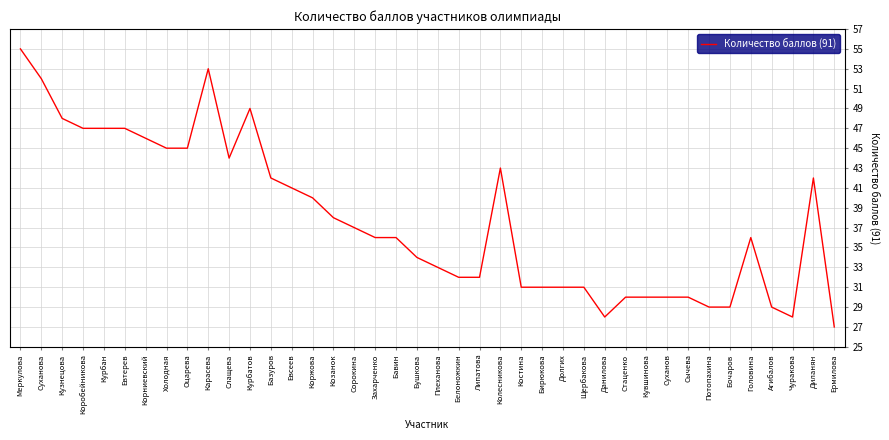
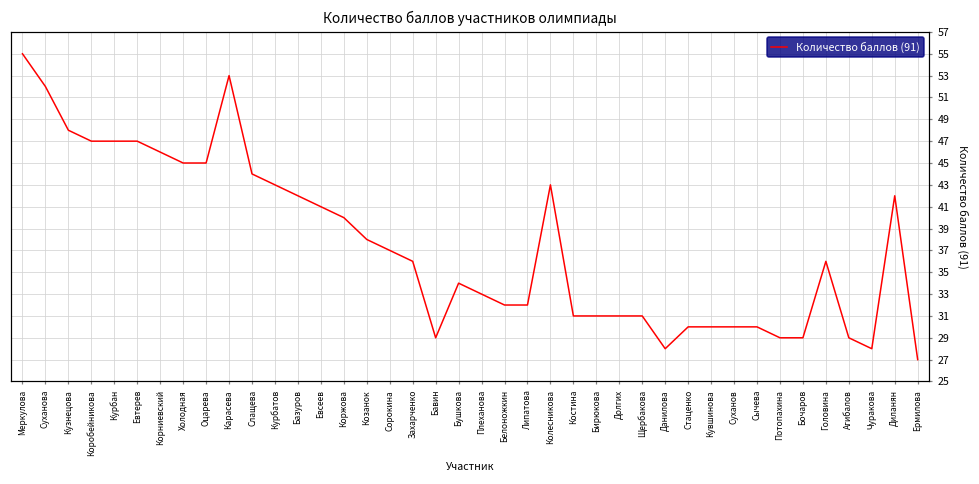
  {
    "Меркулова": 55,
    "Суханова": 52,
    "Кузнецова": 48,
    "Коробейникова": 47,
    "Курбан": 47,
    "Евтерев": 47,
    "Корниевский": 46,
    "Холодная": 45,
    "Оцарева": 45,
    "Карасева": 53,
    "Слащева": 44,
-   "Курбатов": 49,
+   "Курбатов": 43,
    "Базуров": 42,
    "Евсеев": 41,
    "Коржова": 40,
    "Козанок": 38,
    "Сорокина": 37,
    "Захарченко": 36,
-   "Бавин": 36,
+   "Бавин": 29,
    "Бушкова": 34,
    "Плеханова": 33,
    "Белоножкин": 32,
    "Липатова": 32,
    "Колесникова": 43,
    "Костина": 31,
    "Бирюкова": 31,
    "Долгих": 31,
    "Щербакова": 31,
    "Данилова": 28,
    "Стаценко": 30,
    "Кувшинова": 30,
    "Суханов": 30,
    "Сычева": 30,
    "Потопахина": 29,
    "Бочаров": 29,
    "Головина": 36,
    "Агибалов": 29,
    "Чуракова": 28,
    "Диланян": 42,
    "Ермилова": 27
  }
